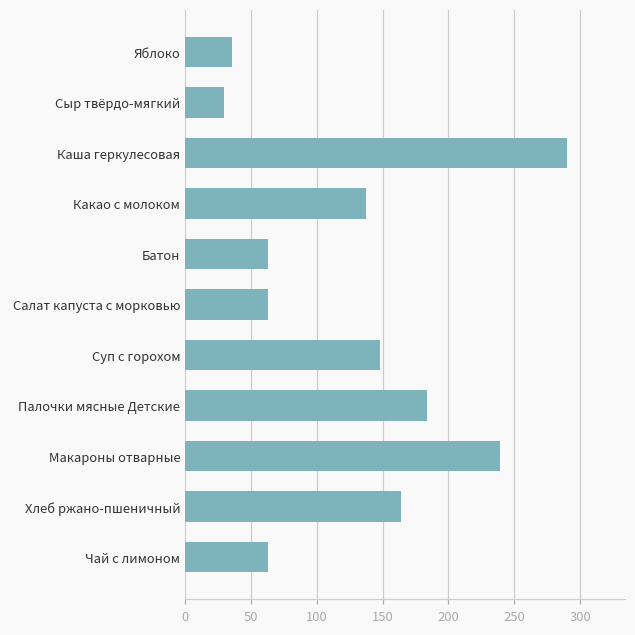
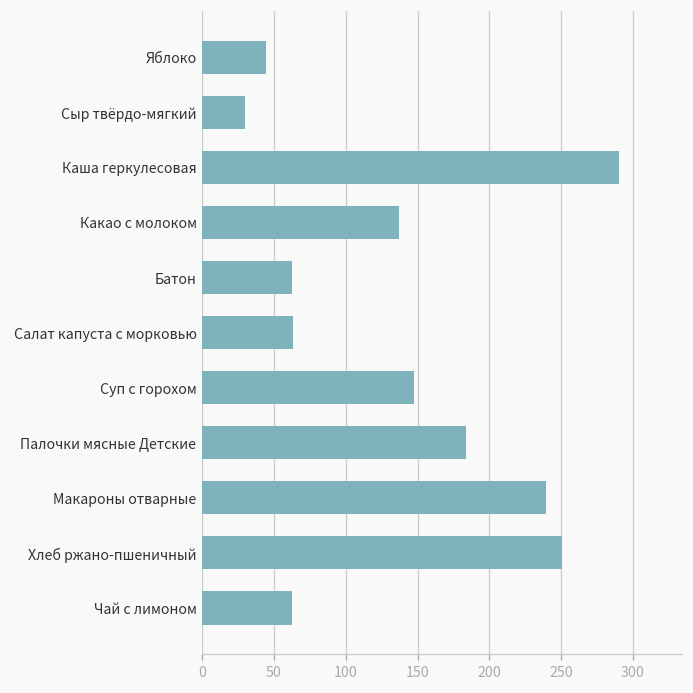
  {
-   "Яблоко": 35,
+   "Яблоко": 44,
    "Сыр твёрдо-мягкий": 30,
    "Каша геркулесовая": 291,
    "Какао с молоком": 137,
    "Батон": 63,
    "Салат капуста с морковью": 63,
    "Суп с горохом": 148,
    "Палочки мясные Детские": 184,
    "Макароны отварные": 239,
-   "Хлеб ржано-пшеничный": 164,
+   "Хлеб ржано-пшеничный": 251,
    "Чай с лимоном": 62
  }
